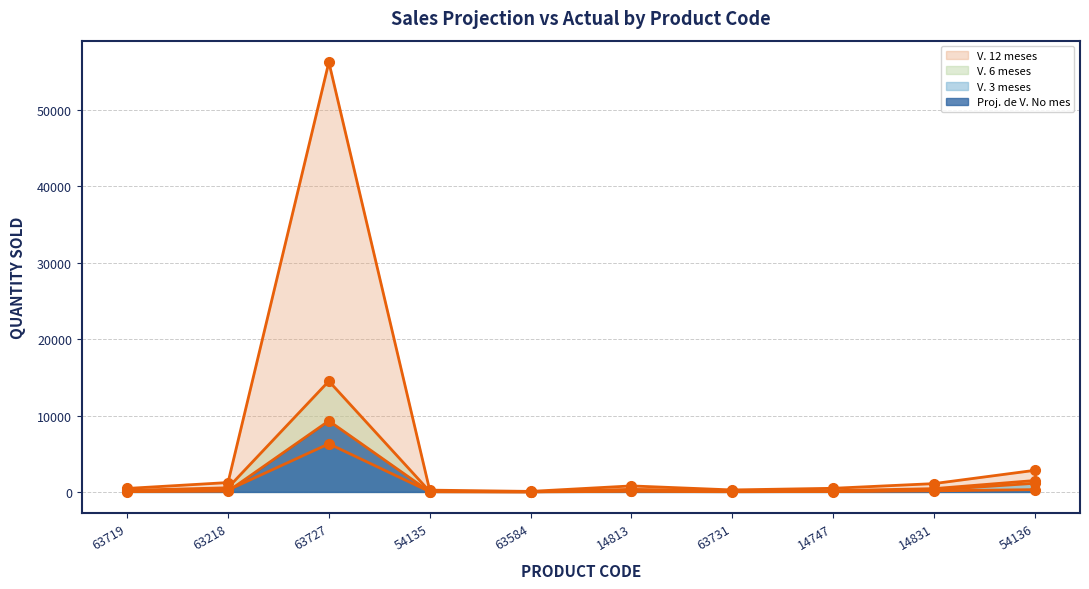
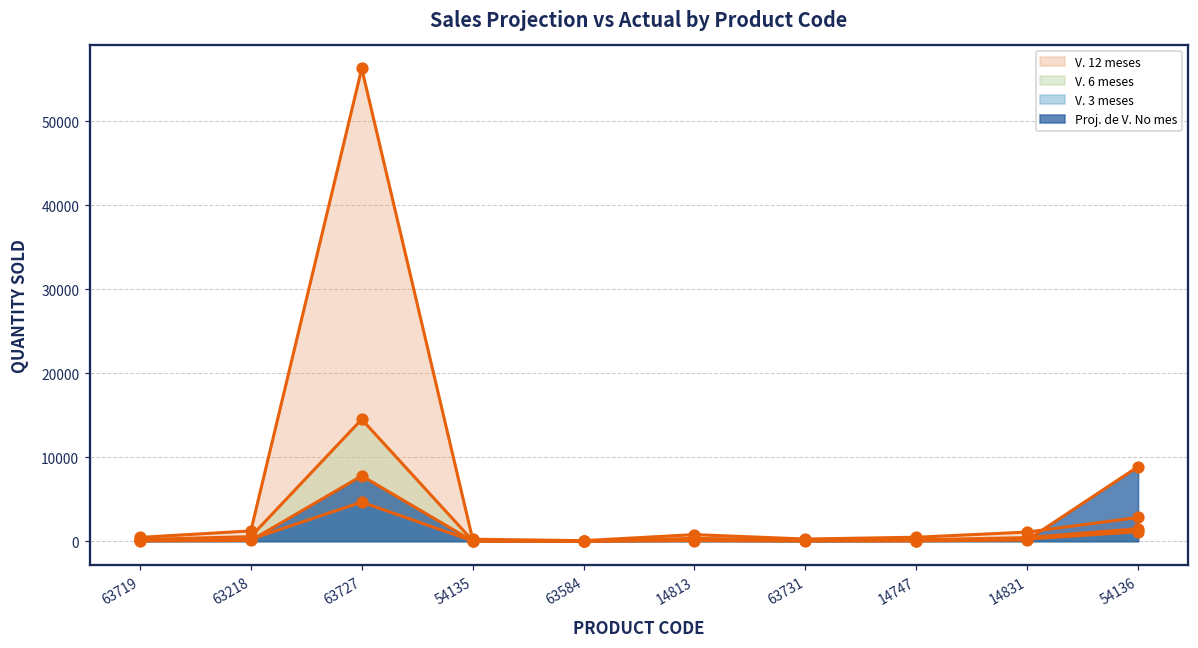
  {
    "V. 3 meses": {
-     "63727": 6000,
+     "63727": 5000,
      "54136": 1000
    },
    "Proj. de V. No mes": {
-     "63727": 9000,
-     "54136": 0
+     "63727": 8000,
+     "54136": 9000
    }
  }
